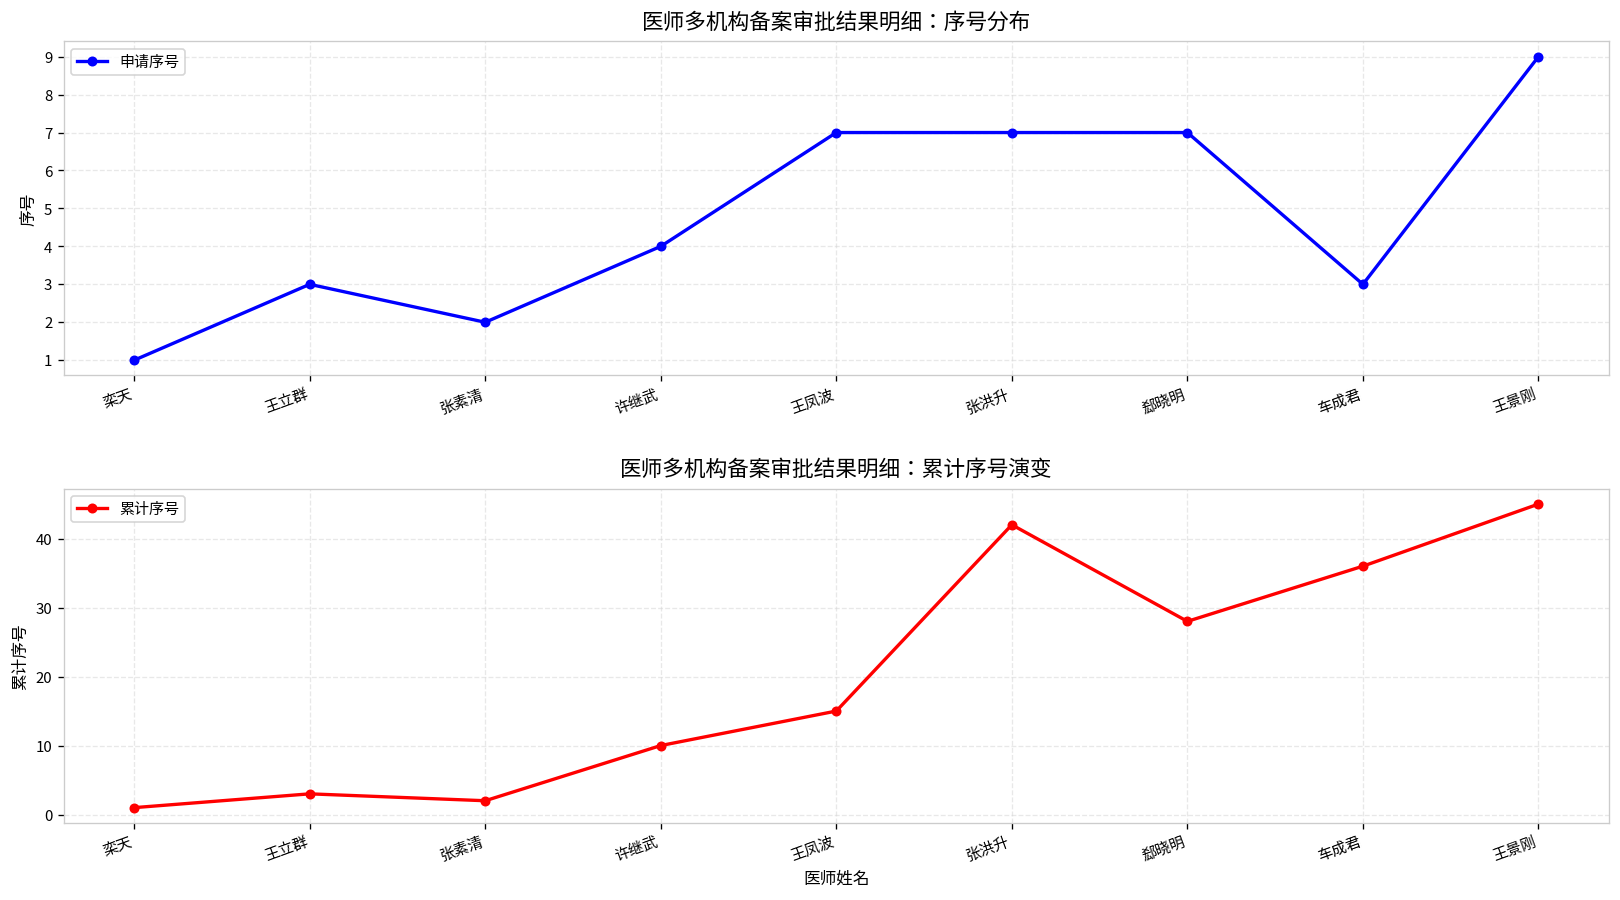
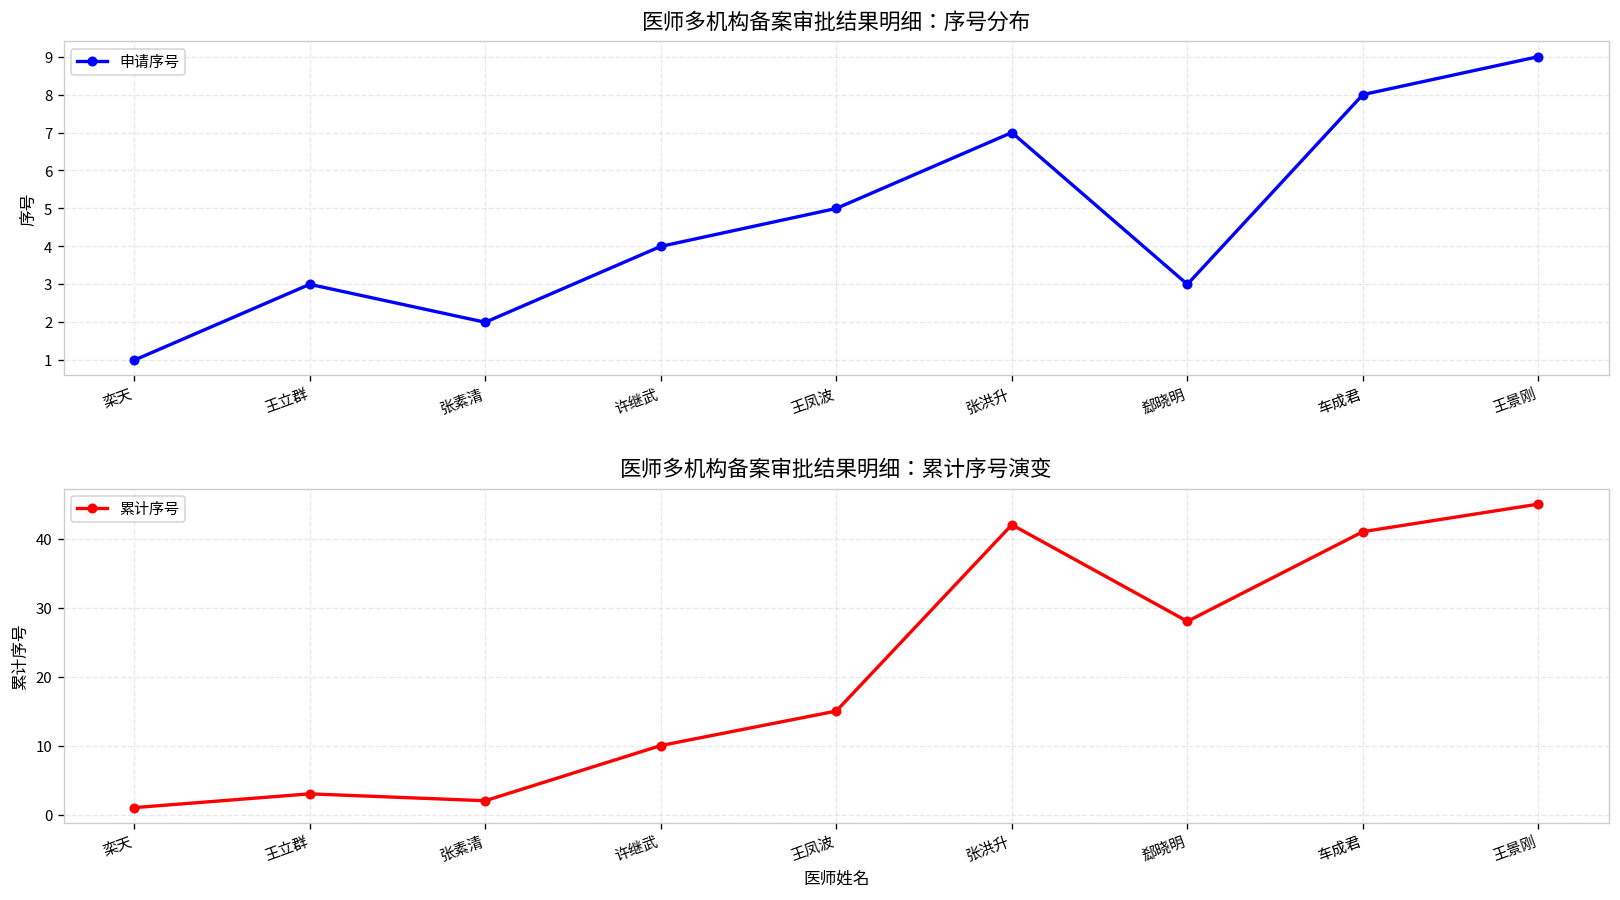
  {
    "医师多机构备案审批结果明细：序号分布": {
      "栾天": 1,
      "王立群": 3,
      "张素清": 2,
      "许继武": 4,
-     "王凤波": 7,
+     "王凤波": 5,
      "张洪升": 7,
-     "郄晓明": 7,
-     "车成君": 3,
+     "郄晓明": 3,
+     "车成君": 8,
      "王景刚": 9
    },
    "医师多机构备案审批结果明细：累计序号演变": {
      "栾天": 1,
      "王立群": 3,
      "张素清": 2,
      "许继武": 10,
      "王凤波": 15,
      "张洪升": 42,
      "郄晓明": 28,
-     "车成君": 36,
+     "车成君": 41,
      "王景刚": 45
    }
  }
